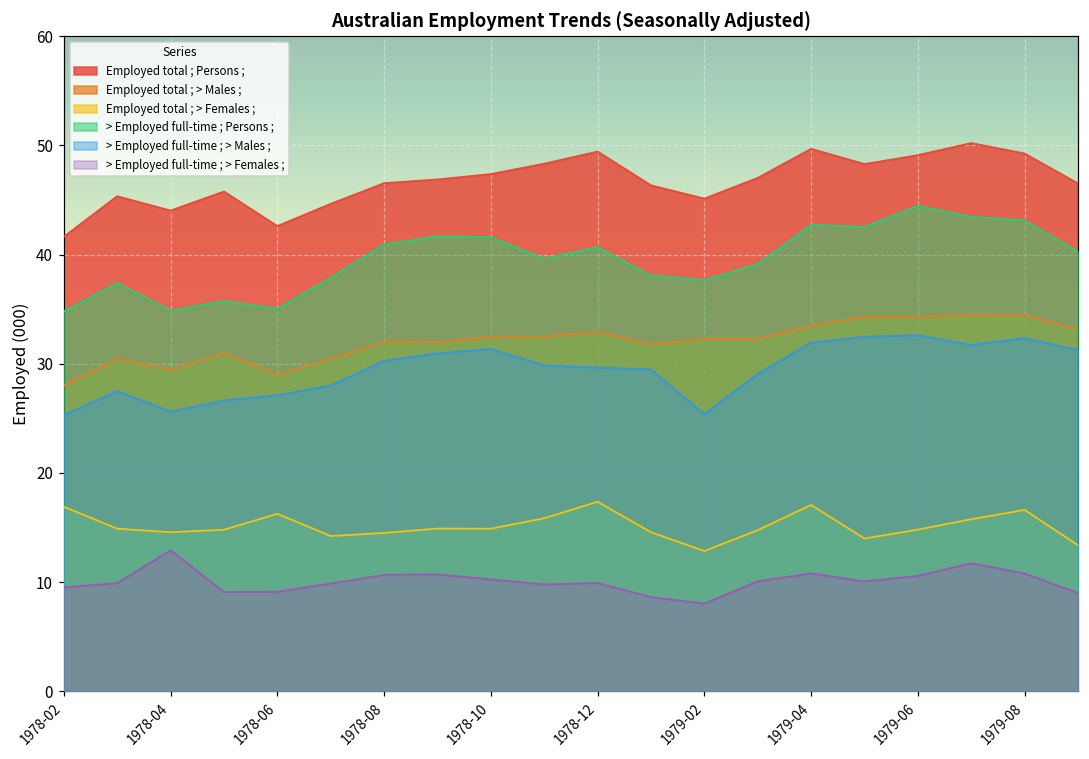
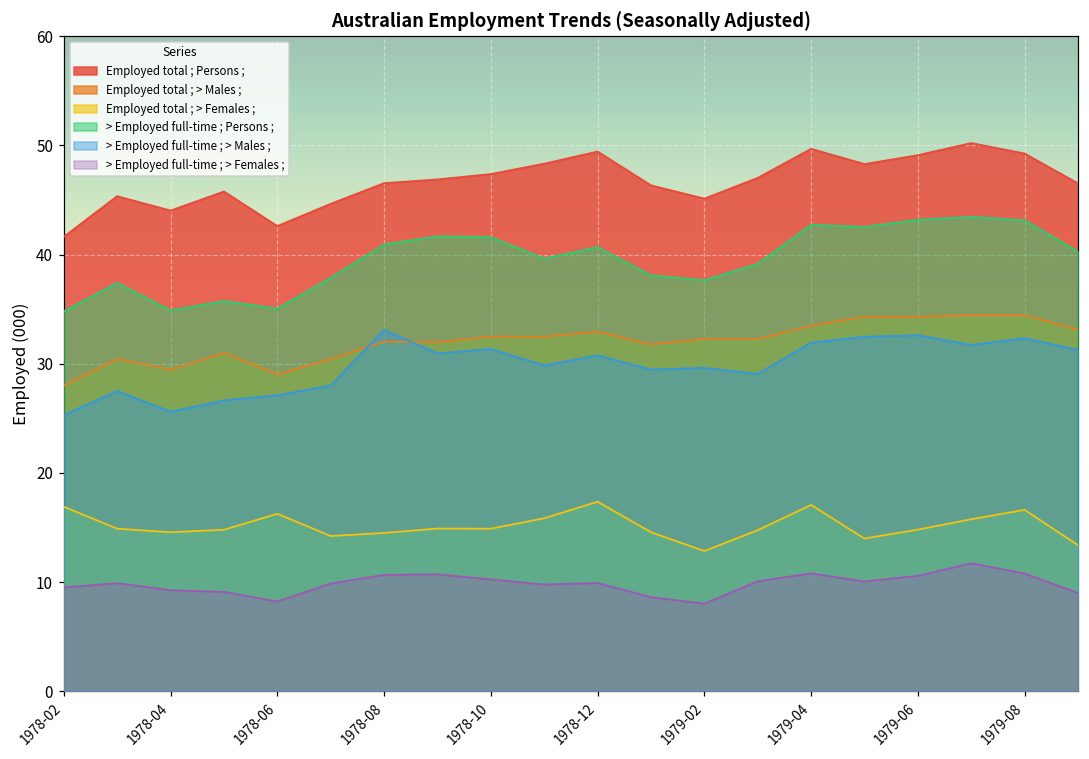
  {
    "Employed total ; > Females ;": {
      "1978-02": 17,
      "1978-04": 15,
      "1978-06": 16,
      "1978-08": 15,
      "1978-10": 15,
      "1978-12": 17,
      "1979-02": 13,
      "1979-04": 17,
      "1979-06": 15,
      "1979-08": 17
    },
    "> Employed full-time ; Persons ;": {
      "1978-02": 35,
      "1978-04": 35,
      "1978-06": 35,
      "1978-08": 41,
      "1978-10": 42,
      "1978-12": 41,
      "1979-02": 38,
      "1979-04": 43,
-     "1979-06": 44,
+     "1979-06": 43,
      "1979-08": 43
    },
    "> Employed full-time ; > Males ;": {
      "1978-02": 25,
      "1978-04": 26,
      "1978-06": 27,
-     "1978-08": 30,
+     "1978-08": 33,
      "1978-10": 31,
-     "1978-12": 30,
-     "1979-02": 25,
+     "1978-12": 31,
+     "1979-02": 30,
      "1979-04": 32,
      "1979-06": 33,
      "1979-08": 32
    },
    "> Employed full-time ; > Females ;": {
      "1978-02": 10,
-     "1978-04": 13,
-     "1978-06": 9,
+     "1978-04": 9,
+     "1978-06": 8,
      "1978-08": 11,
      "1978-10": 10,
      "1978-12": 10,
      "1979-02": 8,
      "1979-04": 11,
      "1979-06": 11,
      "1979-08": 11
    }
  }
